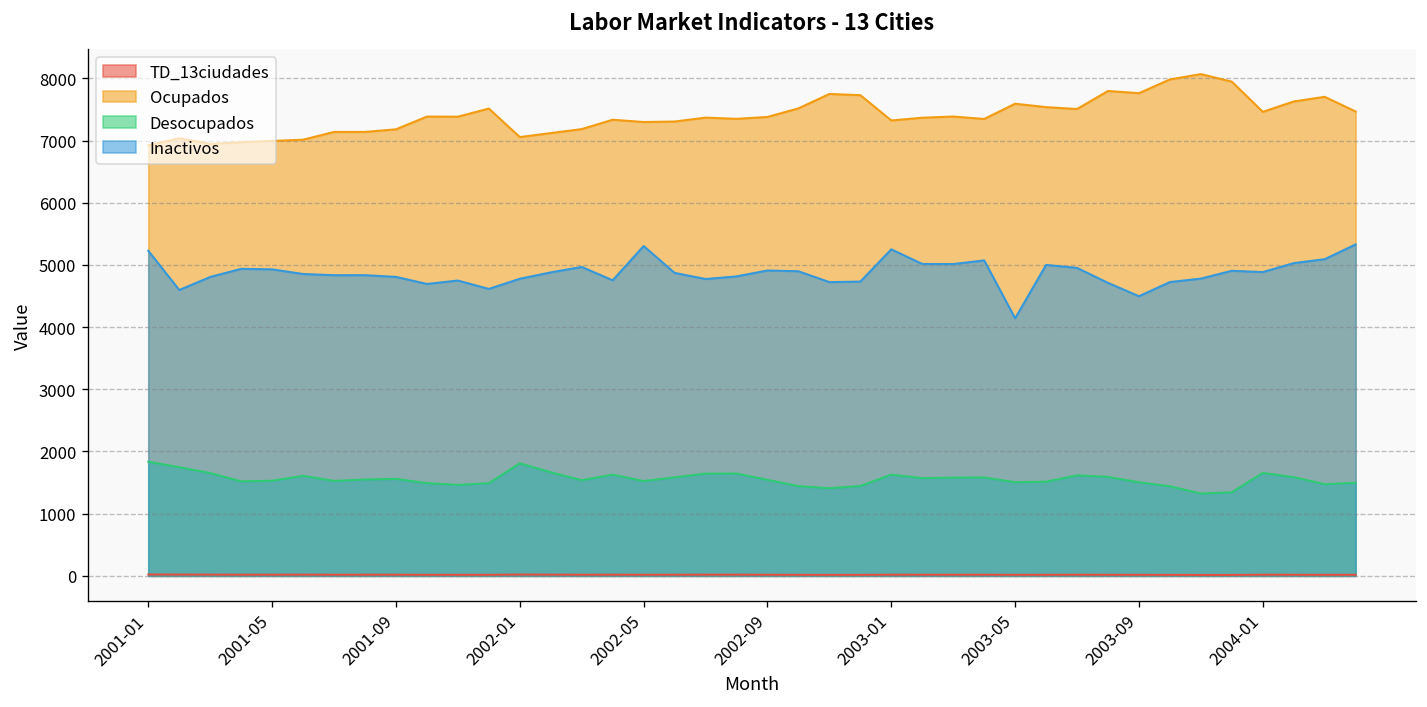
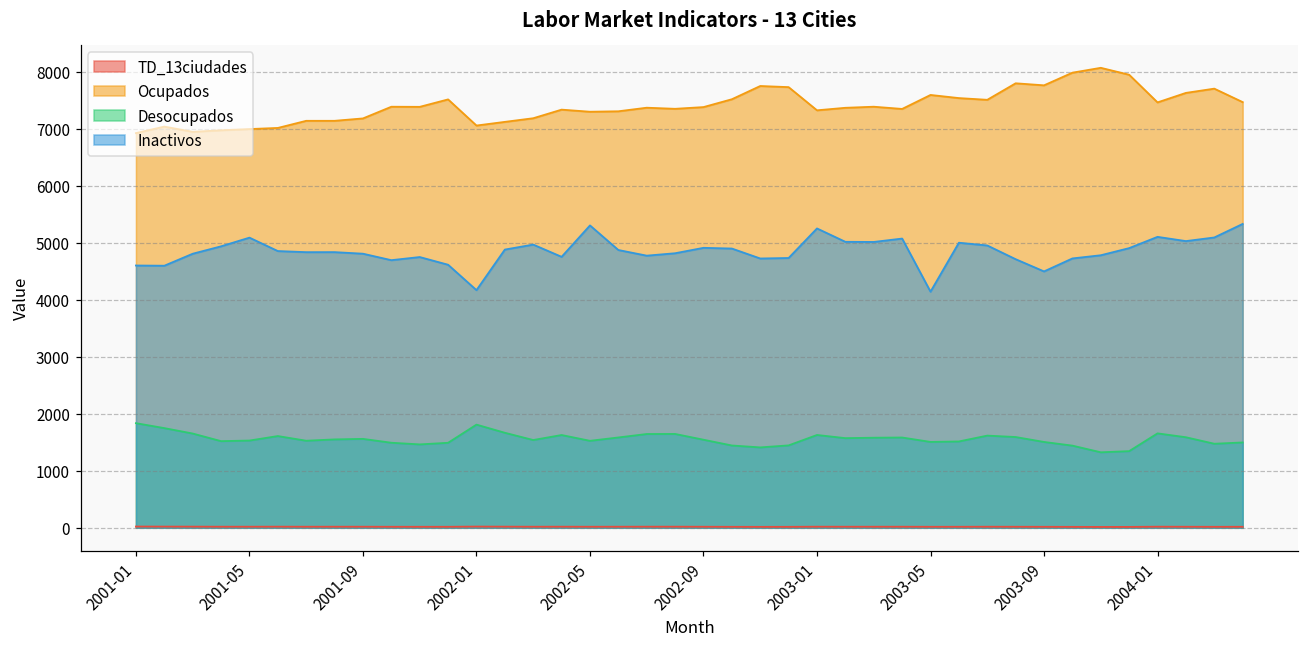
  {
    "TD_13ciudades": {
      "2001-01": 0,
      "2001-05": 0,
      "2001-09": 0,
      "2002-01": 0,
      "2002-05": 0,
      "2002-09": 0,
      "2003-01": 0,
      "2003-05": 0,
      "2003-09": 0,
      "2004-01": 0
    },
    "Ocupados": {
      "2001-09": 7200,
      "2002-01": 7100,
      "2002-05": 7300,
      "2002-09": 7400,
      "2003-01": 7300,
      "2003-05": 7600,
      "2003-09": 7800,
      "2004-01": 7500
    },
    "Desocupados": {
      "2001-01": 1800,
      "2001-05": 1500,
      "2001-09": 1600,
      "2002-01": 1800,
      "2002-05": 1500,
      "2002-09": 1500,
      "2003-01": 1600,
      "2003-05": 1500,
      "2003-09": 1500,
      "2004-01": 1700
    },
    "Inactivos": {
-     "2001-01": 5200,
-     "2001-05": 4900,
+     "2001-01": 4600,
+     "2001-05": 5100,
      "2001-09": 4800,
-     "2002-01": 4800,
+     "2002-01": 4200,
      "2002-05": 5300,
      "2002-09": 4900,
      "2003-01": 5300,
      "2003-05": 4100,
      "2003-09": 4500,
-     "2004-01": 4900
+     "2004-01": 5100
    }
  }
